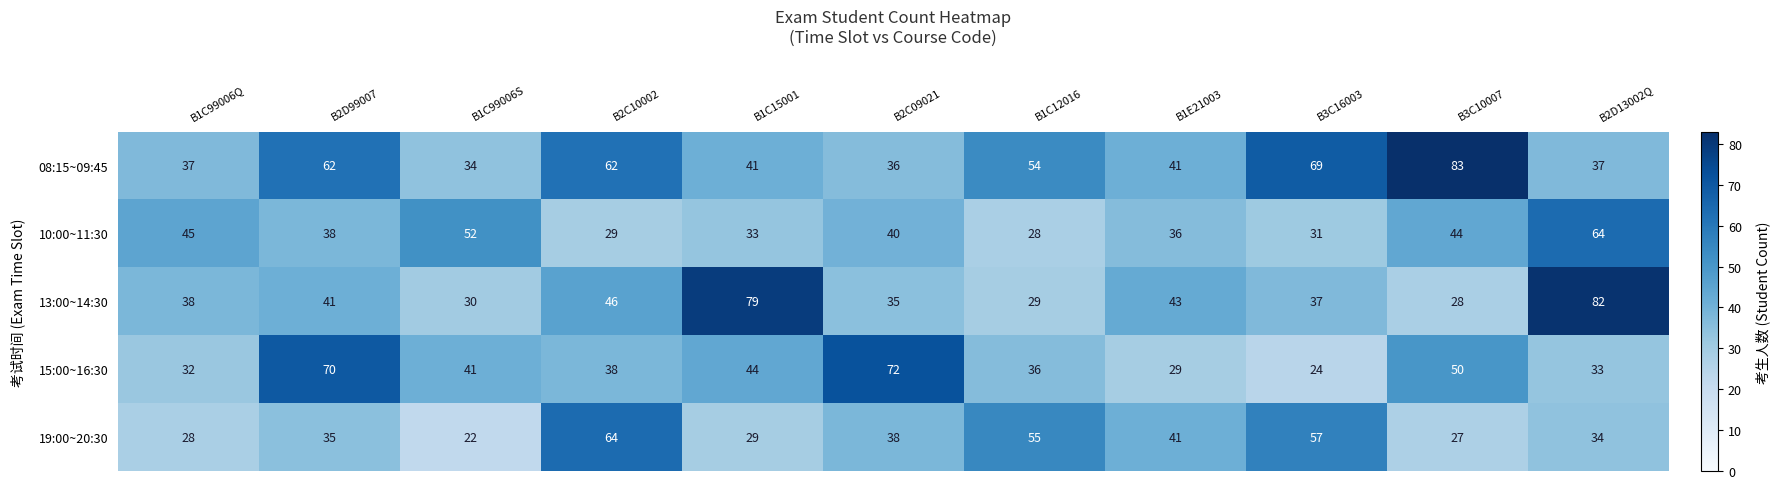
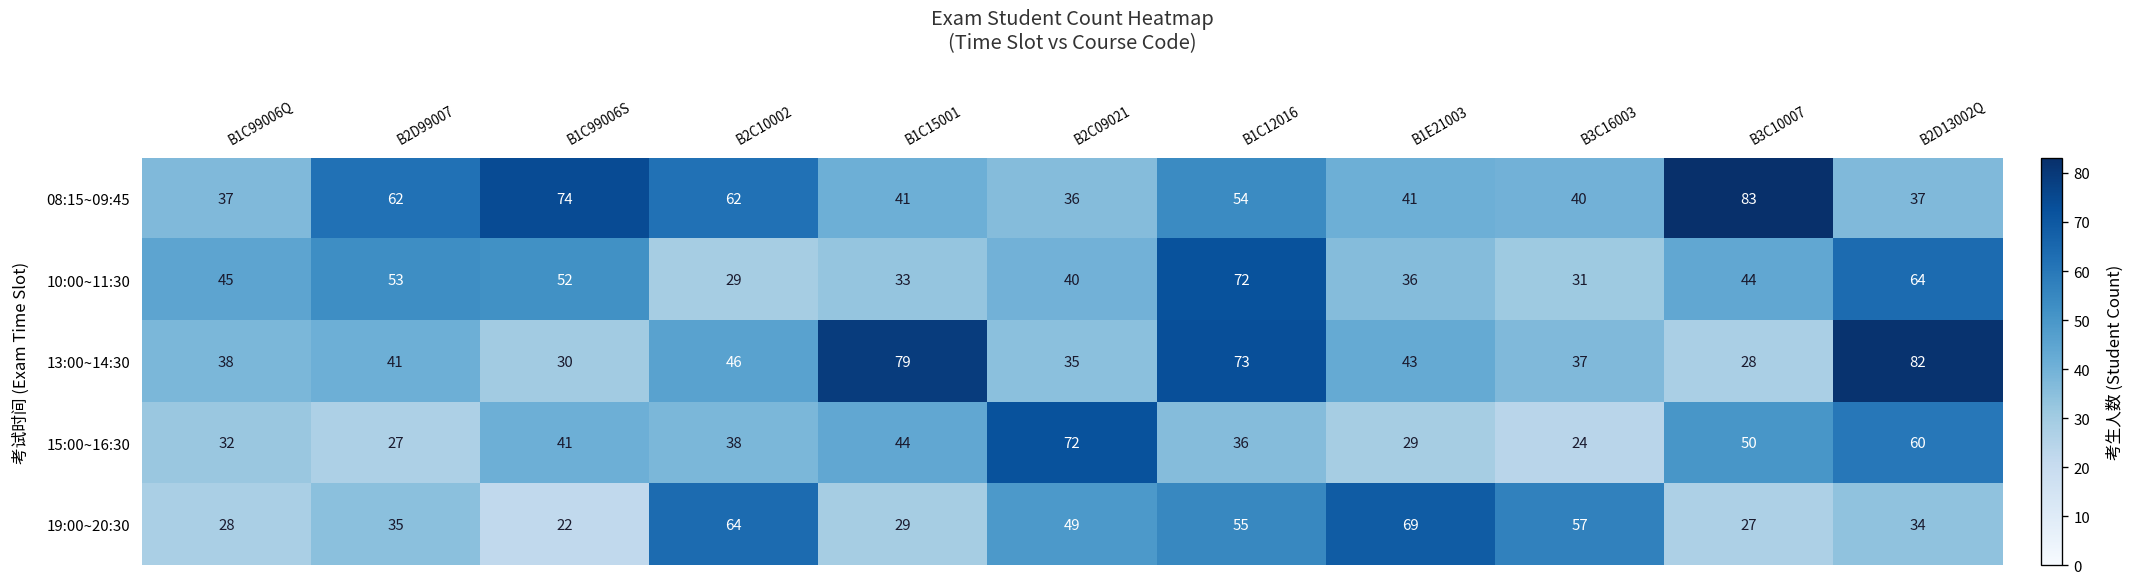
  {
    "08:15~09:45": {
      "B1C99006Q": 37,
      "B2D99007": 62,
-     "B1C99006S": 34,
+     "B1C99006S": 74,
      "B2C10002": 62,
      "B1C15001": 41,
      "B2C09021": 36,
      "B1C12016": 54,
      "B1E21003": 41,
-     "B3C16003": 69,
+     "B3C16003": 40,
      "B3C10007": 83,
      "B2D13002Q": 37
    },
    "10:00~11:30": {
      "B1C99006Q": 45,
-     "B2D99007": 38,
+     "B2D99007": 53,
      "B1C99006S": 52,
      "B2C10002": 29,
      "B1C15001": 33,
      "B2C09021": 40,
-     "B1C12016": 28,
+     "B1C12016": 72,
      "B1E21003": 36,
      "B3C16003": 31,
      "B3C10007": 44,
      "B2D13002Q": 64
    },
    "13:00~14:30": {
      "B1C99006Q": 38,
      "B2D99007": 41,
      "B1C99006S": 30,
      "B2C10002": 46,
      "B1C15001": 79,
      "B2C09021": 35,
-     "B1C12016": 29,
+     "B1C12016": 73,
      "B1E21003": 43,
      "B3C16003": 37,
      "B3C10007": 28,
      "B2D13002Q": 82
    },
    "15:00~16:30": {
      "B1C99006Q": 32,
-     "B2D99007": 70,
+     "B2D99007": 27,
      "B1C99006S": 41,
      "B2C10002": 38,
      "B1C15001": 44,
      "B2C09021": 72,
      "B1C12016": 36,
      "B1E21003": 29,
      "B3C16003": 24,
      "B3C10007": 50,
-     "B2D13002Q": 33
+     "B2D13002Q": 60
    },
    "19:00~20:30": {
      "B1C99006Q": 28,
      "B2D99007": 35,
      "B1C99006S": 22,
      "B2C10002": 64,
      "B1C15001": 29,
-     "B2C09021": 38,
+     "B2C09021": 49,
      "B1C12016": 55,
-     "B1E21003": 41,
+     "B1E21003": 69,
      "B3C16003": 57,
      "B3C10007": 27,
      "B2D13002Q": 34
    }
  }
